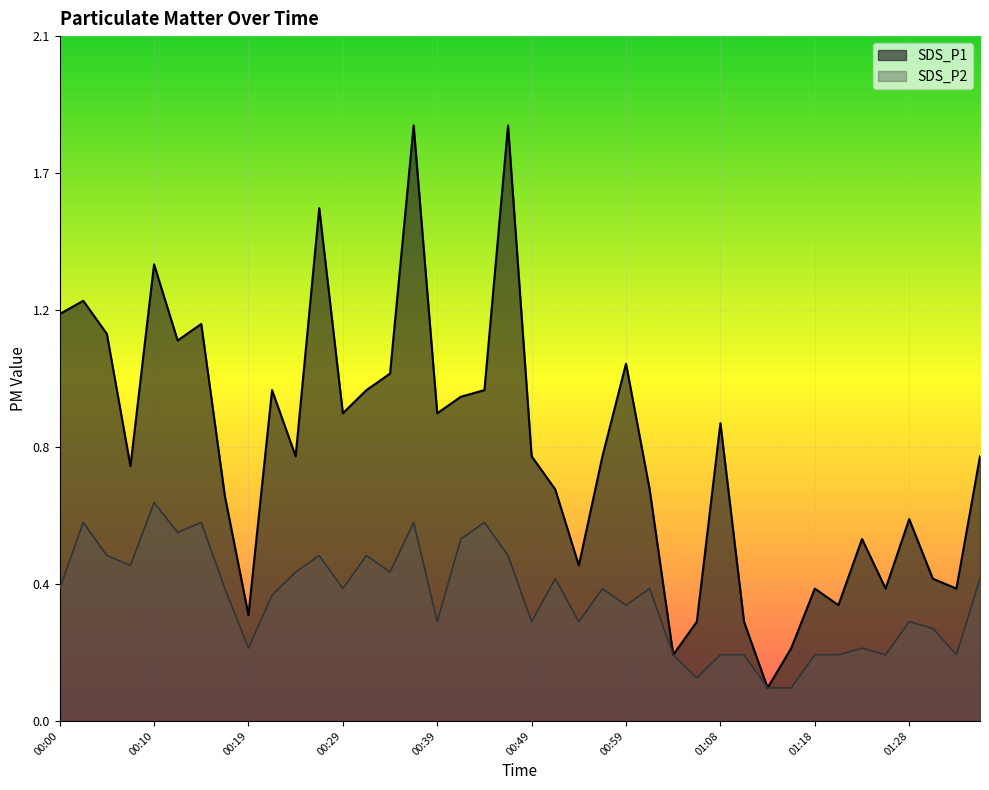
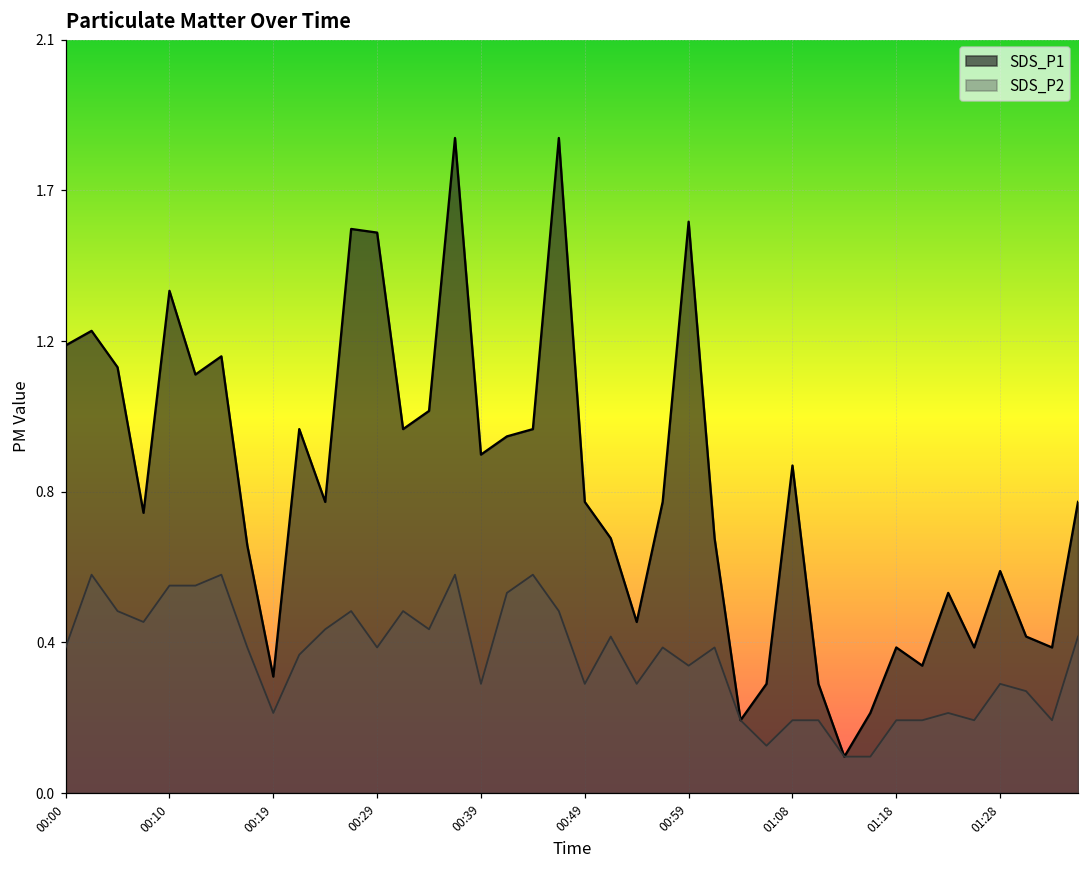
  {
    "SDS_P1": {
      "00:00": 1.23,
      "00:10": 1.38,
      "00:19": 0.32,
-     "00:29": 0.93,
+     "00:29": 1.54,
      "00:39": 0.93,
      "00:49": 0.80,
-     "00:59": 1.08,
+     "00:59": 1.57,
      "01:08": 0.90,
      "01:18": 0.40,
      "01:28": 0.61
    },
    "SDS_P2": {
      "00:00": 0.40,
-     "00:10": 0.66,
+     "00:10": 0.57,
      "00:19": 0.22,
      "00:29": 0.40,
      "00:39": 0.30,
      "00:49": 0.30,
      "00:59": 0.35,
      "01:08": 0.20,
      "01:18": 0.20,
      "01:28": 0.30
    }
  }
